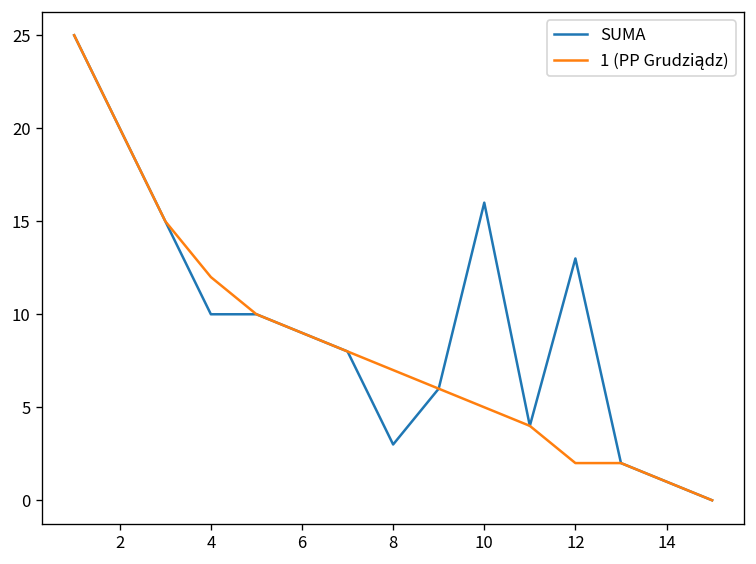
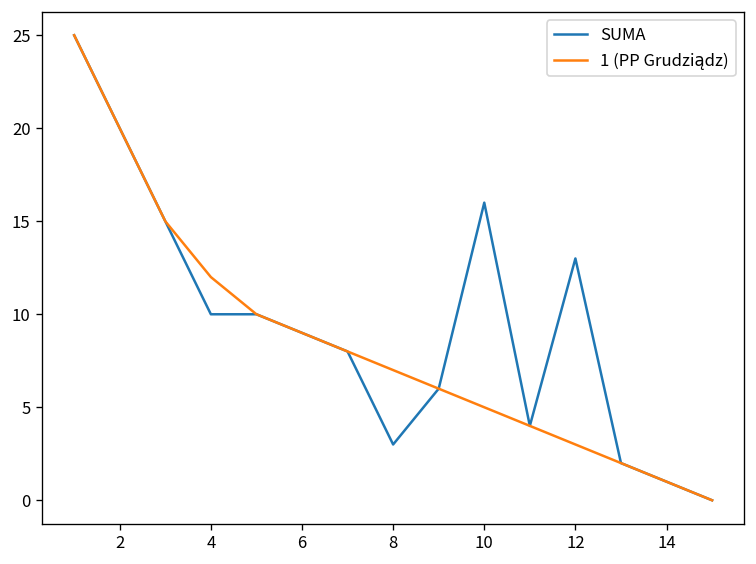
  {
    "SUMA": {
      "4": 10,
      "8": 3,
      "10": 16,
      "12": 13
    },
    "1 (PP Grudziądz)": {
      "4": 12,
      "8": 7,
      "10": 5,
-     "12": 2
+     "12": 3
    }
  }
